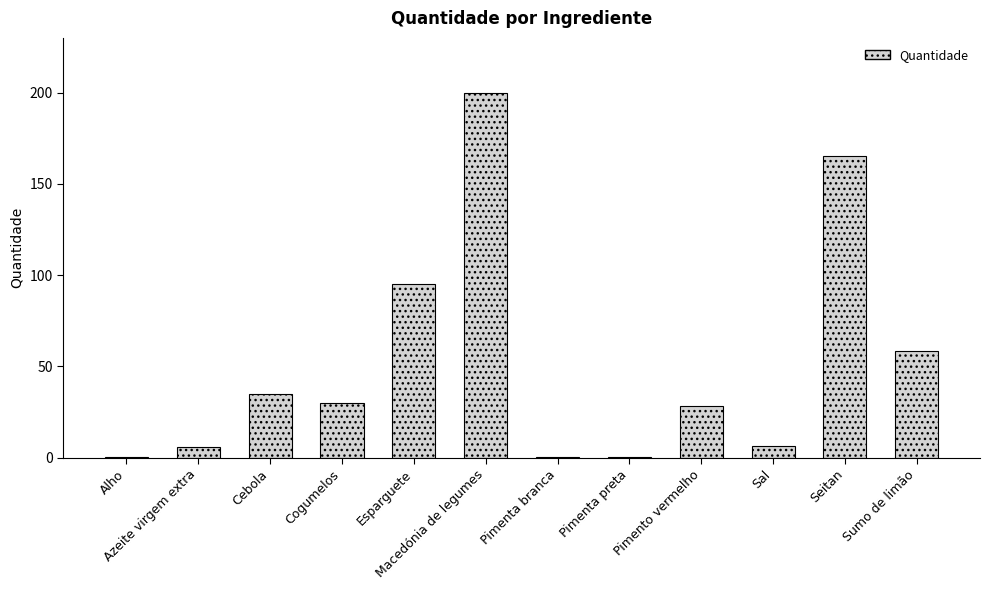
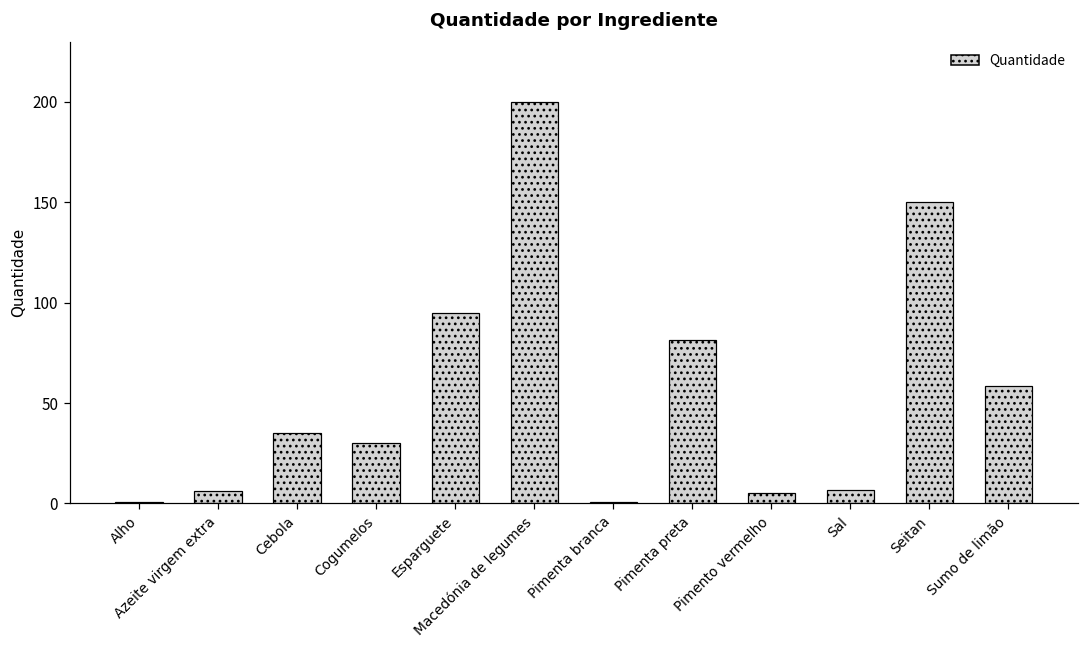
  {
    "Azeite virgem extra": 6,
    "Cebola": 35,
    "Cogumelos": 30,
    "Esparguete": 95,
    "Macedónia de legumes": 200,
-   "Pimenta preta": 1,
-   "Pimento vermelho": 28,
+   "Pimenta preta": 81,
+   "Pimento vermelho": 5,
    "Sal": 7,
-   "Seitan": 165,
+   "Seitan": 150,
    "Sumo de limão": 59
  }
